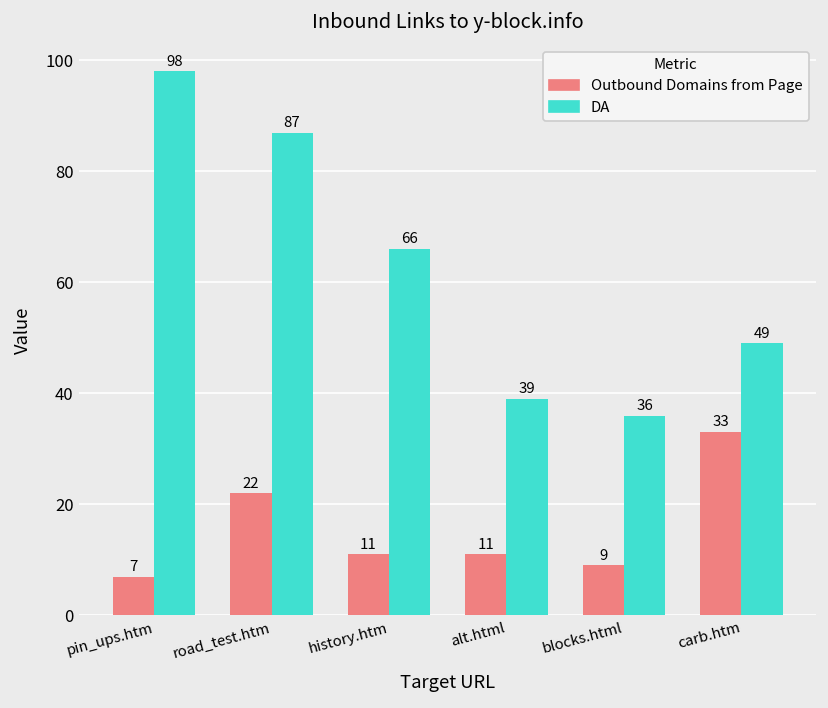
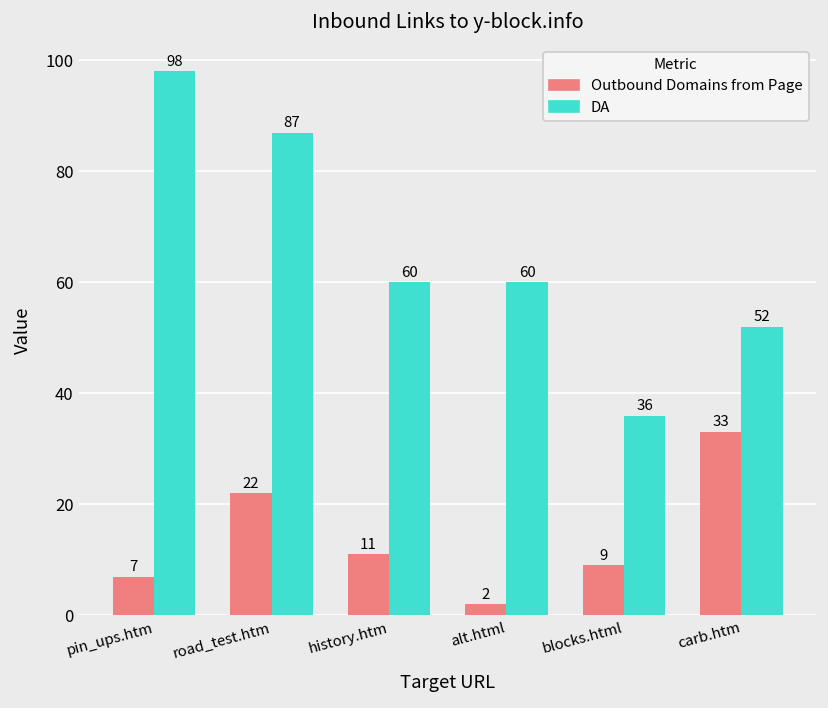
  {
    "Outbound Domains from Page": {
      "pin_ups.htm": 7,
      "road_test.htm": 22,
      "history.htm": 11,
-     "alt.html": 11,
+     "alt.html": 2,
      "blocks.html": 9,
      "carb.htm": 33
    },
    "DA": {
      "pin_ups.htm": 98,
      "road_test.htm": 87,
-     "history.htm": 66,
-     "alt.html": 39,
+     "history.htm": 60,
+     "alt.html": 60,
      "blocks.html": 36,
-     "carb.htm": 49
+     "carb.htm": 52
    }
  }
